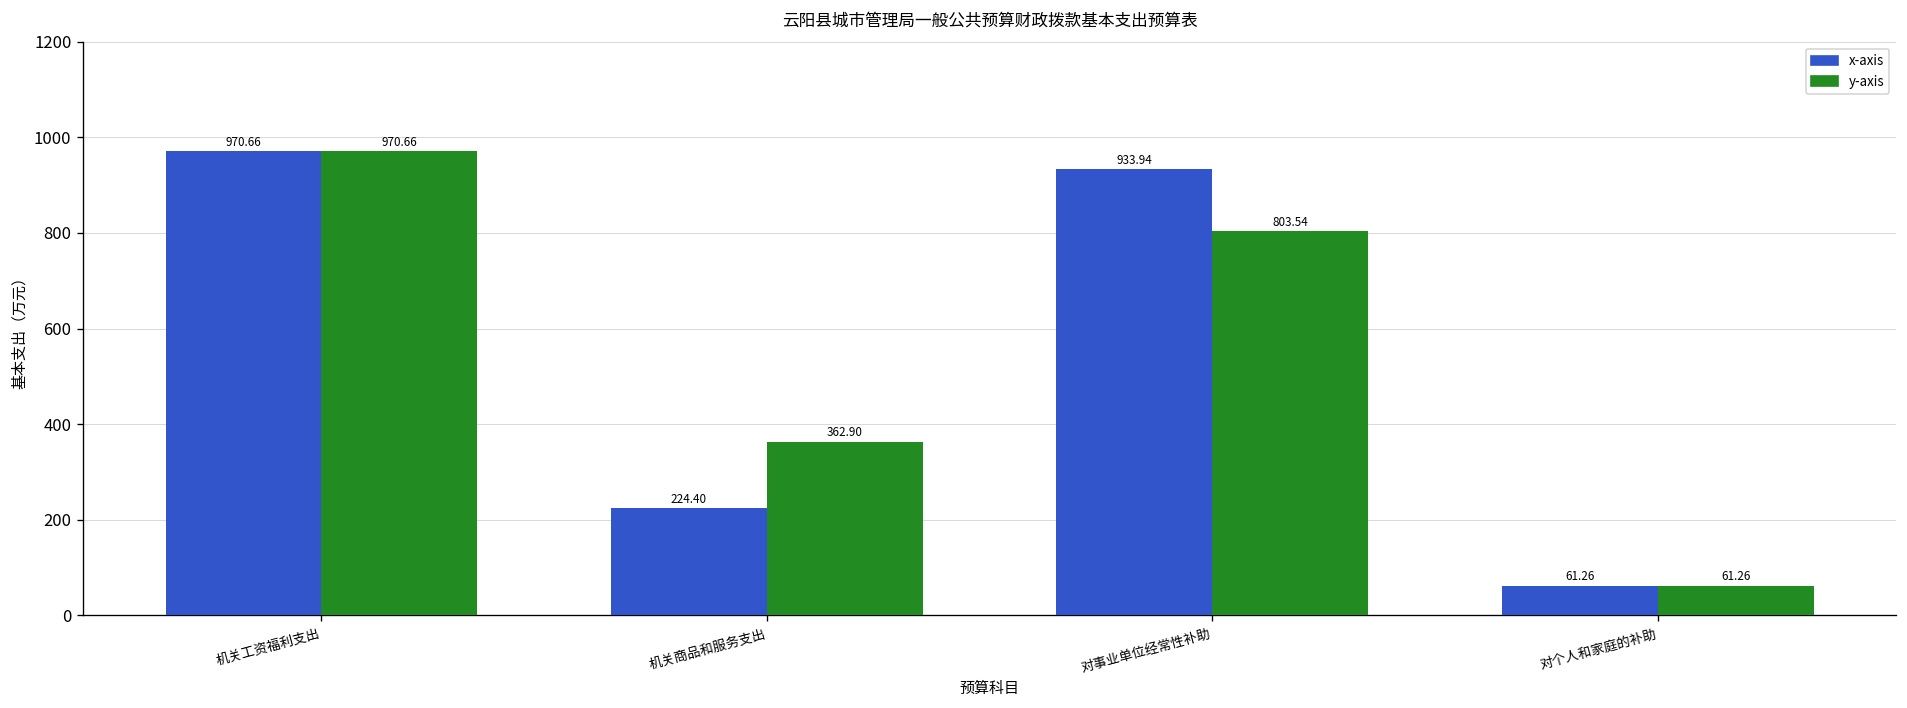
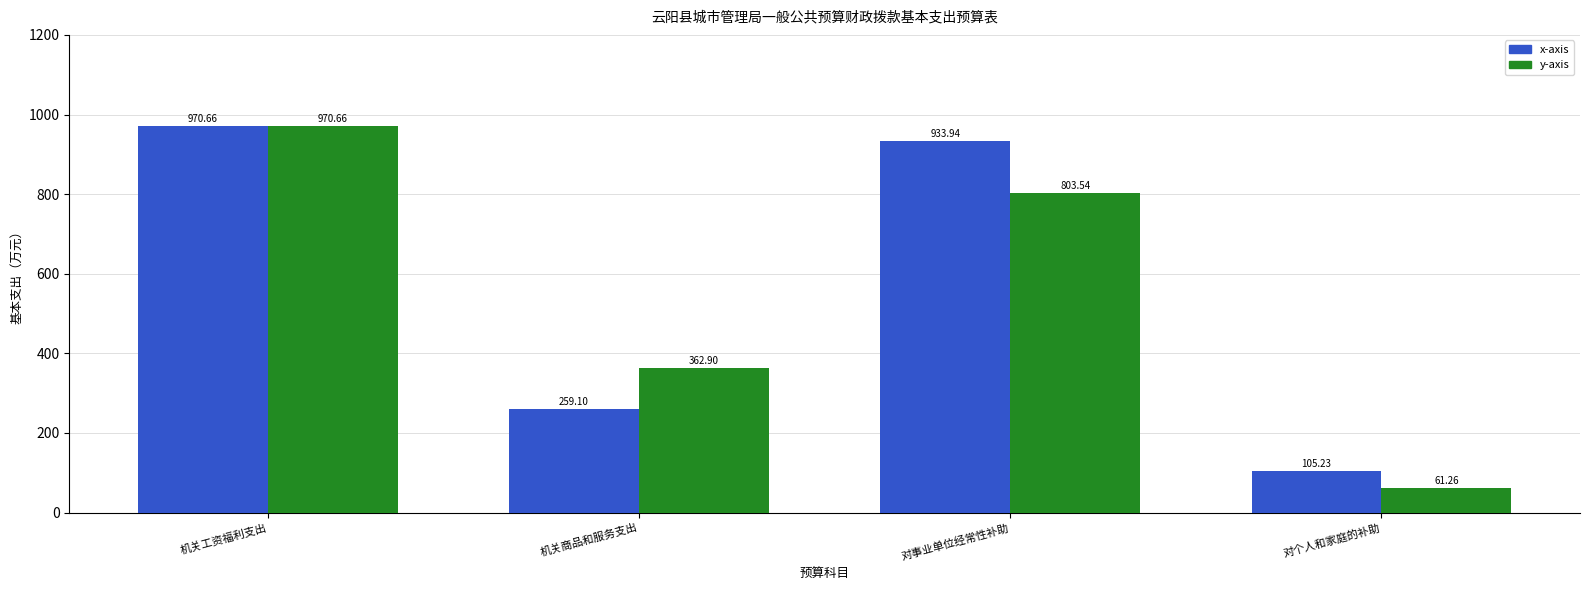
  {
    "x-axis": {
      "机关工资福利支出": 970.66,
-     "机关商品和服务支出": 224.40,
+     "机关商品和服务支出": 259.10,
      "对事业单位经常性补助": 933.94,
-     "对个人和家庭的补助": 61.26
+     "对个人和家庭的补助": 105.23
    },
    "y-axis": {
      "机关工资福利支出": 970.66,
      "机关商品和服务支出": 362.90,
      "对事业单位经常性补助": 803.54,
      "对个人和家庭的补助": 61.26
    }
  }
